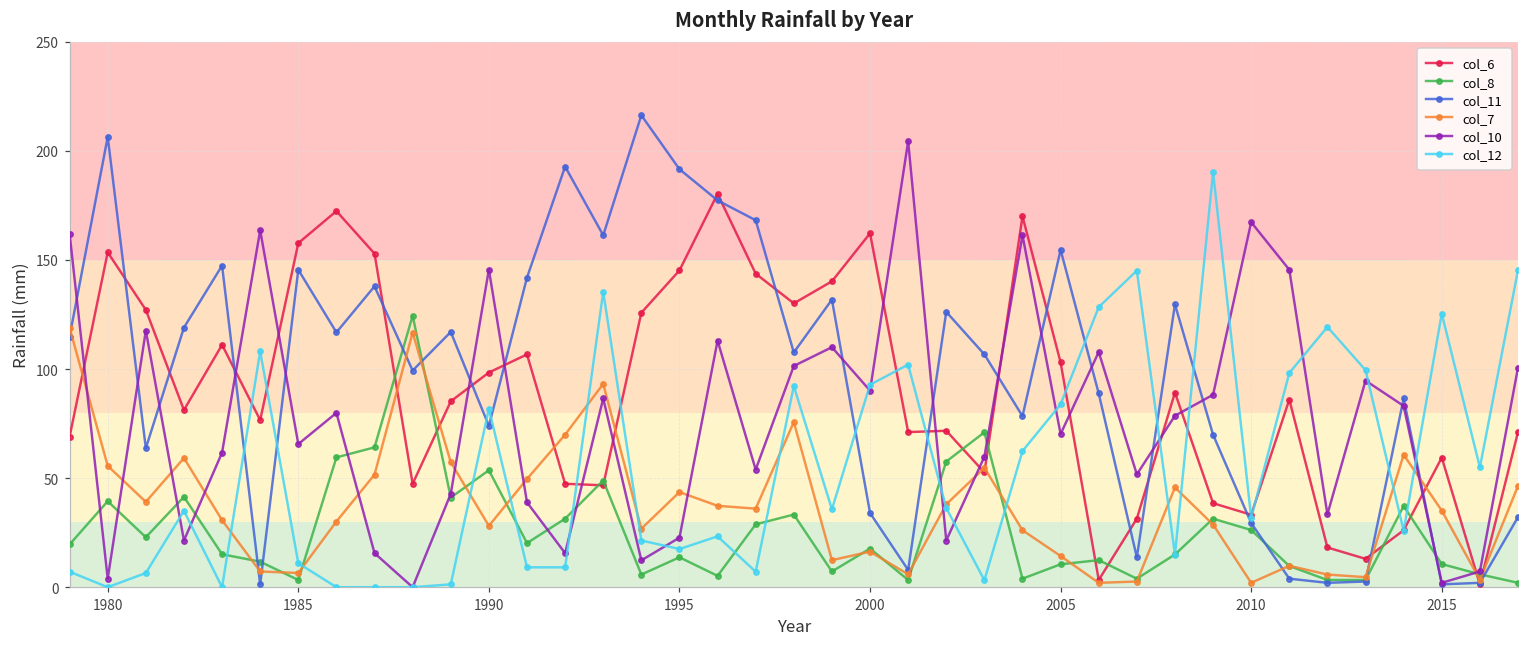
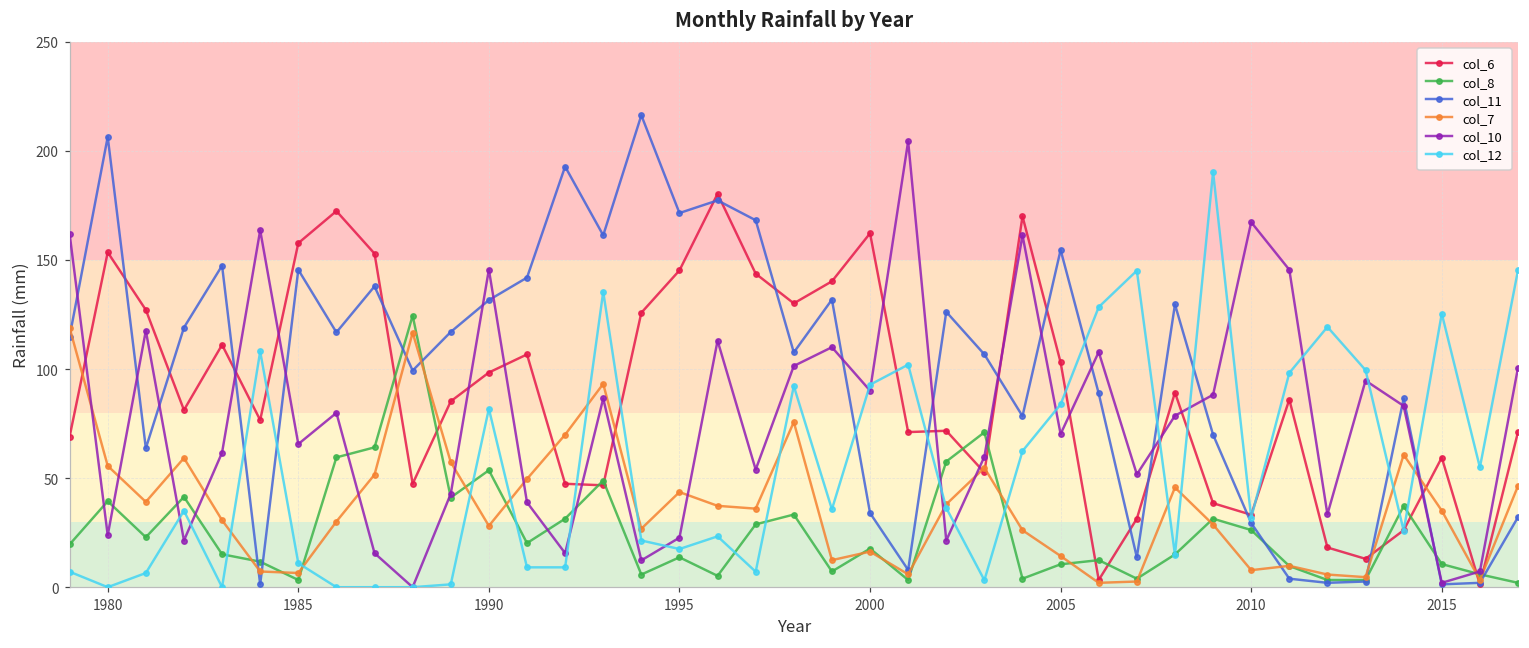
  {
    "col_6": {
      "1980": 154,
      "1985": 158,
      "1990": 98,
      "1995": 145,
      "2000": 162,
      "2005": 103,
      "2010": 33,
      "2015": 59
    },
    "col_8": {
      "1980": 39,
      "1985": 3,
      "1990": 54,
      "1995": 14,
      "2000": 18,
      "2005": 11,
      "2010": 26,
      "2015": 11
    },
    "col_11": {
      "1980": 206,
      "1985": 146,
-     "1990": 74,
-     "1995": 192,
+     "1990": 132,
+     "1995": 172,
      "2000": 34,
      "2005": 155,
      "2010": 29
    },
    "col_7": {
      "1980": 56,
      "1985": 7,
      "1990": 28,
      "1995": 44,
      "2000": 16,
      "2005": 14,
-     "2010": 2,
+     "2010": 8,
      "2015": 35
    },
    "col_10": {
-     "1980": 4,
+     "1980": 24,
      "1985": 66,
      "1990": 146,
      "1995": 23,
      "2000": 90,
      "2005": 70,
      "2010": 167
    },
    "col_12": {
      "1980": 0,
      "1985": 11,
      "1990": 82,
      "1995": 18,
      "2000": 93,
      "2005": 84,
      "2010": 32,
      "2015": 125
    }
  }
